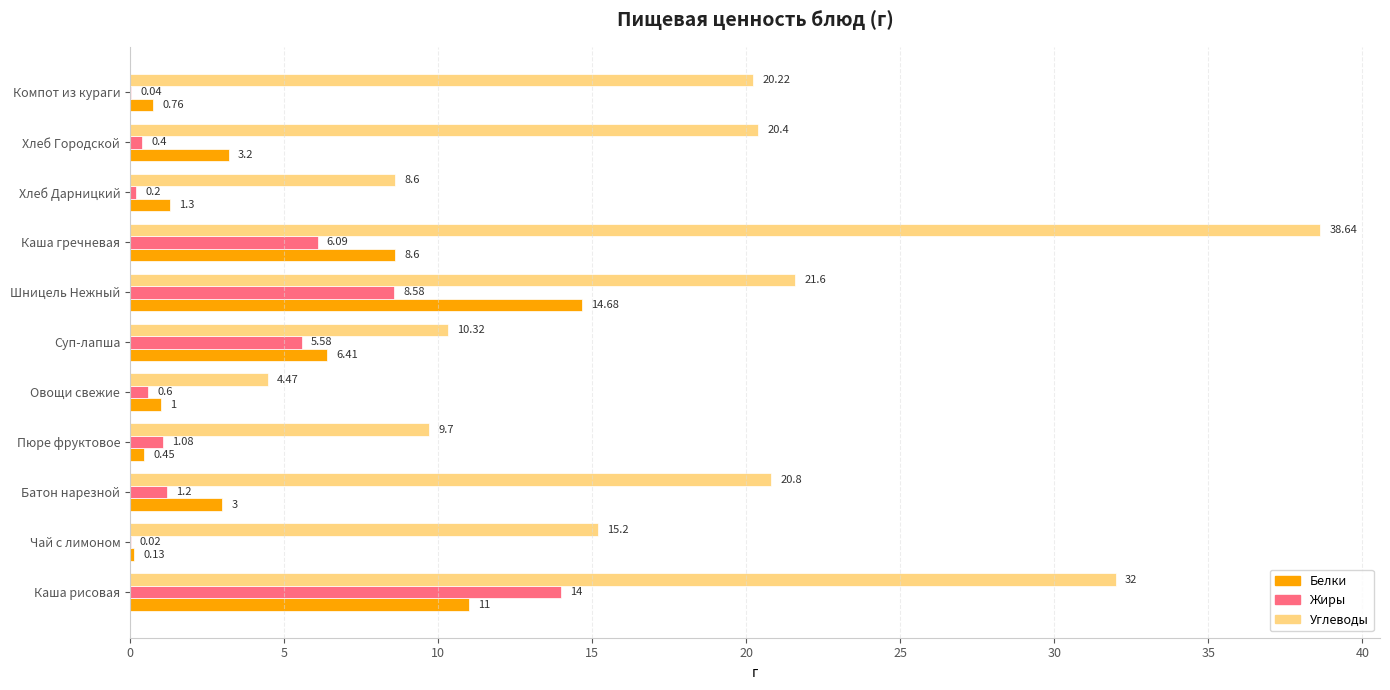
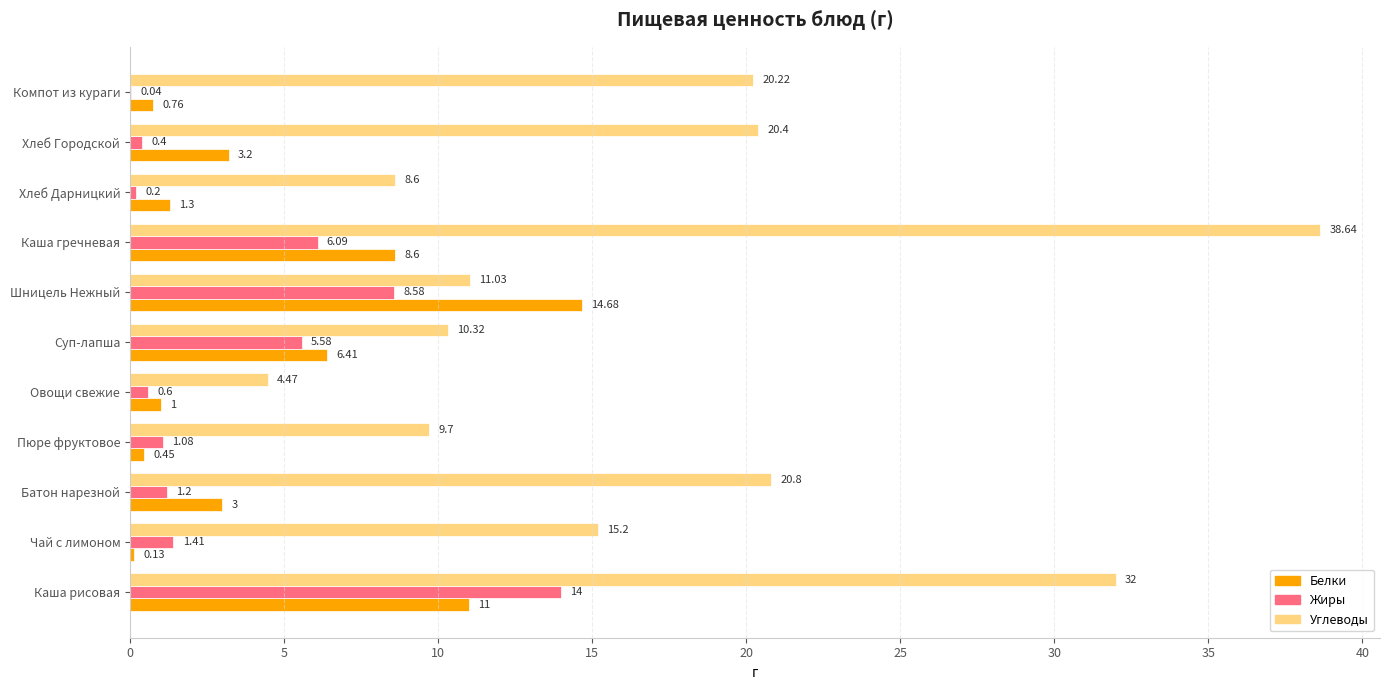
  {
    "Белки": {
      "Компот из кураги": 0.76,
      "Хлеб Городской": 3.2,
      "Хлеб Дарницкий": 1.3,
      "Каша гречневая": 8.6,
      "Шницель Нежный": 14.68,
      "Суп-лапша": 6.41,
      "Овощи свежие": 1,
      "Пюре фруктовое": 0.45,
      "Батон нарезной": 3,
      "Чай с лимоном": 0.13,
      "Каша рисовая": 11
    },
    "Жиры": {
      "Компот из кураги": 0.04,
      "Хлеб Городской": 0.4,
      "Хлеб Дарницкий": 0.2,
      "Каша гречневая": 6.09,
      "Шницель Нежный": 8.58,
      "Суп-лапша": 5.58,
      "Овощи свежие": 0.6,
      "Пюре фруктовое": 1.08,
      "Батон нарезной": 1.2,
-     "Чай с лимоном": 0.02,
+     "Чай с лимоном": 1.41,
      "Каша рисовая": 14
    },
    "Углеводы": {
      "Компот из кураги": 20.22,
      "Хлеб Городской": 20.4,
      "Хлеб Дарницкий": 8.6,
      "Каша гречневая": 38.64,
-     "Шницель Нежный": 21.6,
+     "Шницель Нежный": 11.03,
      "Суп-лапша": 10.32,
      "Овощи свежие": 4.47,
      "Пюре фруктовое": 9.7,
      "Батон нарезной": 20.8,
      "Чай с лимоном": 15.2,
      "Каша рисовая": 32
    }
  }
